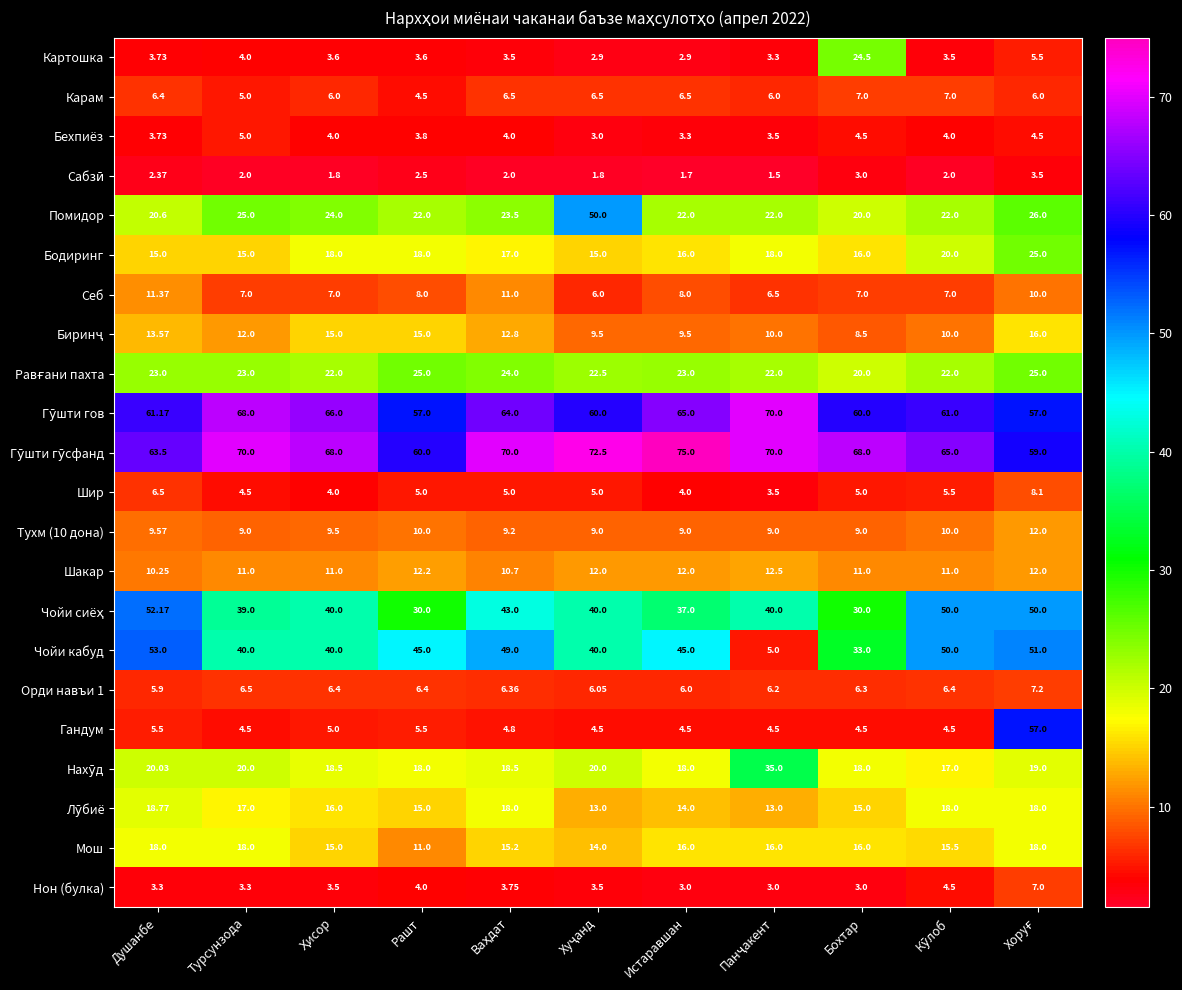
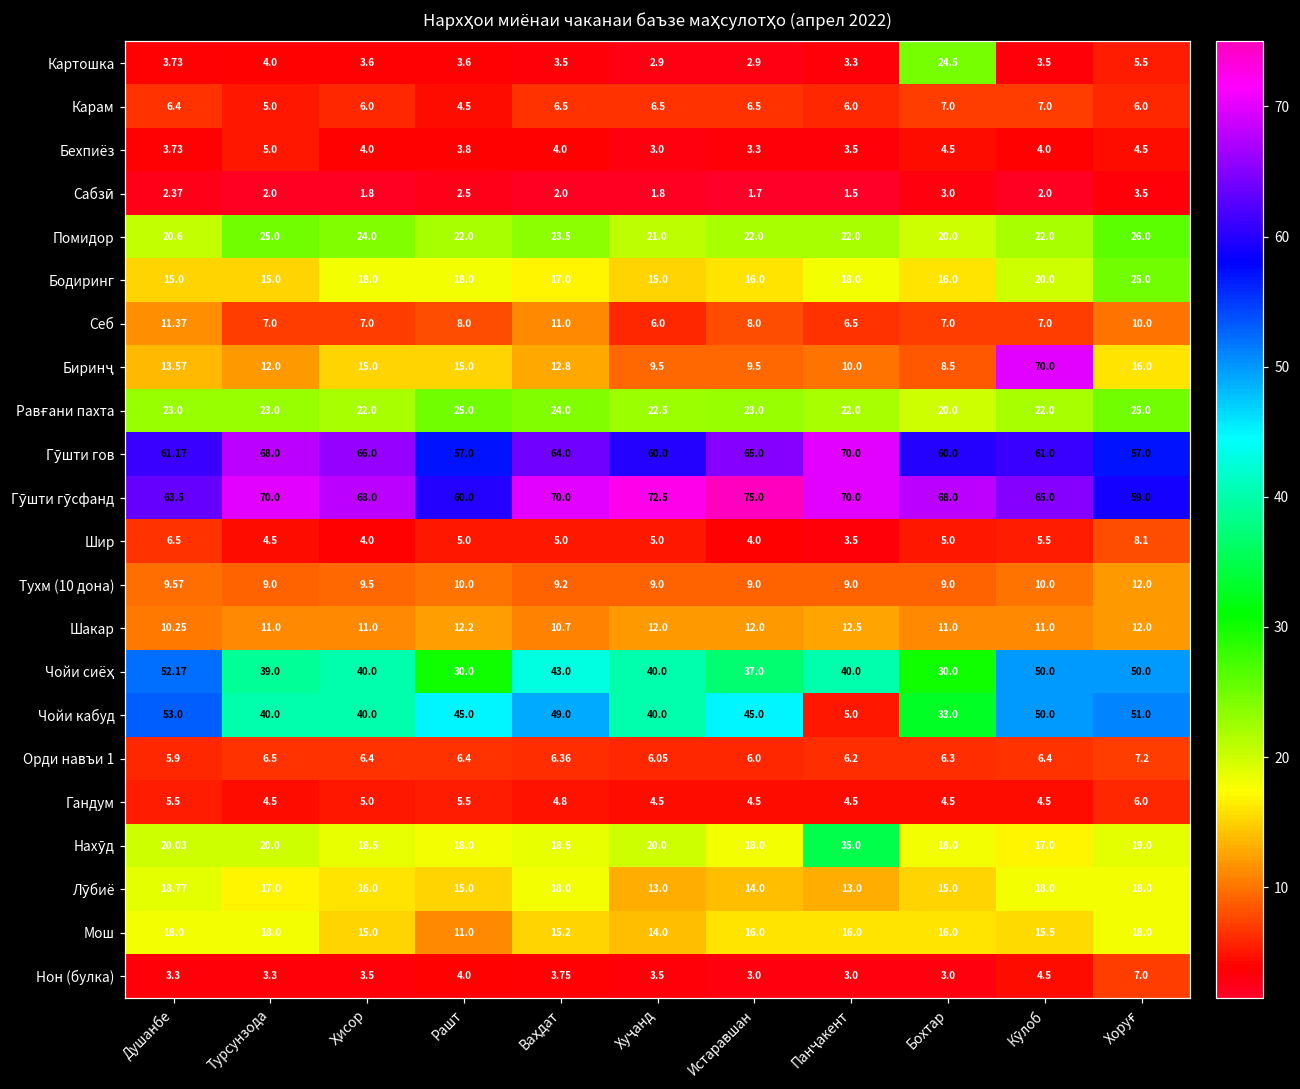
  {
    "Помидор": {
      "Душанбе": 20.6,
      "Турсунзода": 25.0,
      "Ҳисор": 24.0,
      "Рашт": 22.0,
      "Ваҳдат": 23.5,
-     "Хуҷанд": 50.0,
+     "Хуҷанд": 21.0,
      "Истаравшан": 22.0,
      "Панҷакент": 22.0,
      "Бохтар": 20.0,
      "Кӯлоб": 22.0,
      "Хоруғ": 26.0
    },
    "Биринҷ": {
      "Душанбе": 13.57,
      "Турсунзода": 12.0,
      "Ҳисор": 15.0,
      "Рашт": 15.0,
      "Ваҳдат": 12.8,
      "Хуҷанд": 9.5,
      "Истаравшан": 9.5,
      "Панҷакент": 10.0,
      "Бохтар": 8.5,
-     "Кӯлоб": 10.0,
+     "Кӯлоб": 70.0,
      "Хоруғ": 16.0
    },
    "Гандум": {
      "Душанбе": 5.5,
      "Турсунзода": 4.5,
      "Ҳисор": 5.0,
      "Рашт": 5.5,
      "Ваҳдат": 4.8,
      "Хуҷанд": 4.5,
      "Истаравшан": 4.5,
      "Панҷакент": 4.5,
      "Бохтар": 4.5,
      "Кӯлоб": 4.5,
-     "Хоруғ": 57.0
+     "Хоруғ": 6.0
    }
  }
